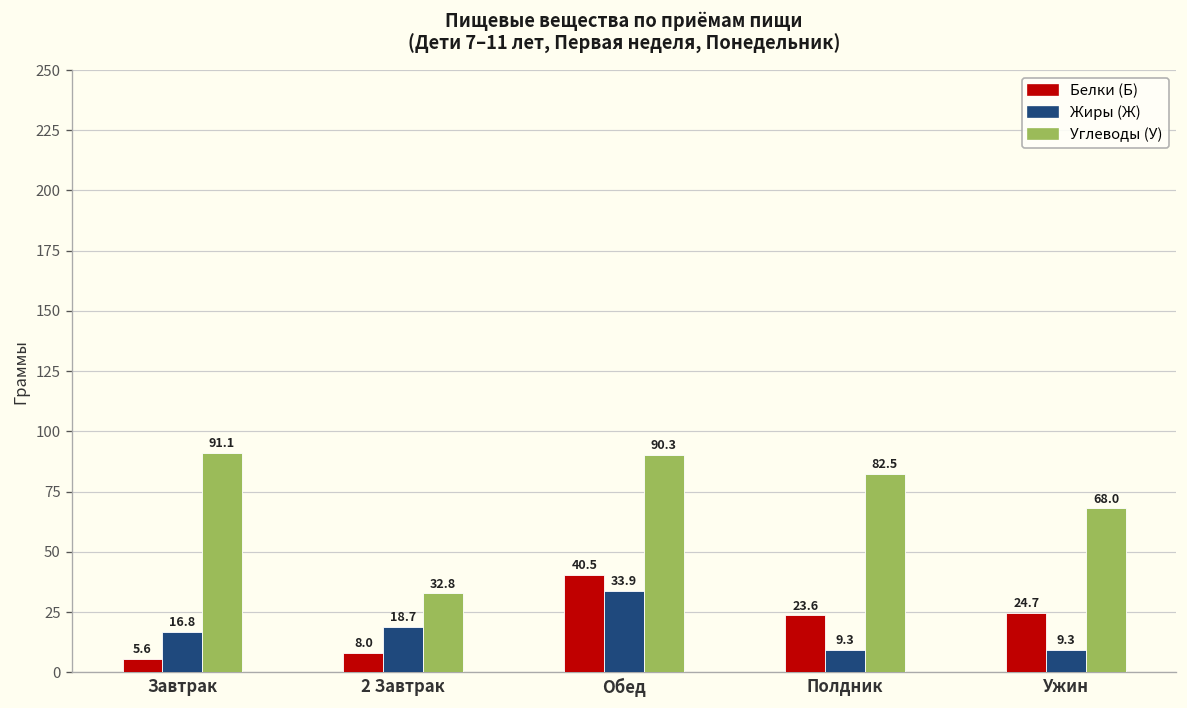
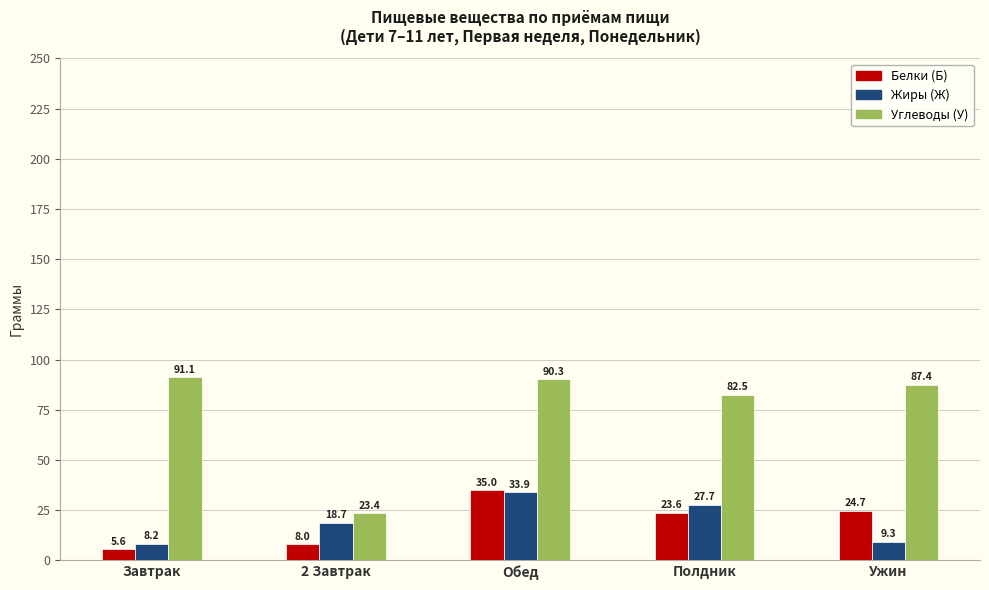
  {
    "Белки (Б)": {
      "Завтрак": 5.6,
      "2 Завтрак": 8.0,
-     "Обед": 40.5,
+     "Обед": 35.0,
      "Полдник": 23.6,
      "Ужин": 24.7
    },
    "Жиры (Ж)": {
-     "Завтрак": 16.8,
+     "Завтрак": 8.2,
      "2 Завтрак": 18.7,
      "Обед": 33.9,
-     "Полдник": 9.3,
+     "Полдник": 27.7,
      "Ужин": 9.3
    },
    "Углеводы (У)": {
      "Завтрак": 91.1,
-     "2 Завтрак": 32.8,
+     "2 Завтрак": 23.4,
      "Обед": 90.3,
      "Полдник": 82.5,
-     "Ужин": 68.0
+     "Ужин": 87.4
    }
  }
